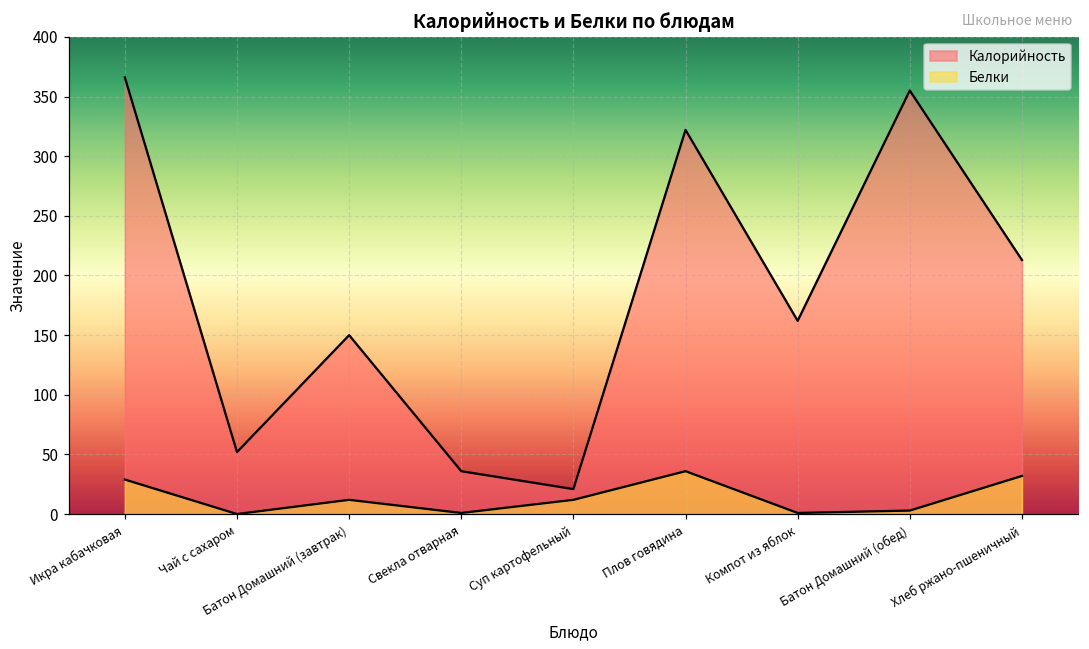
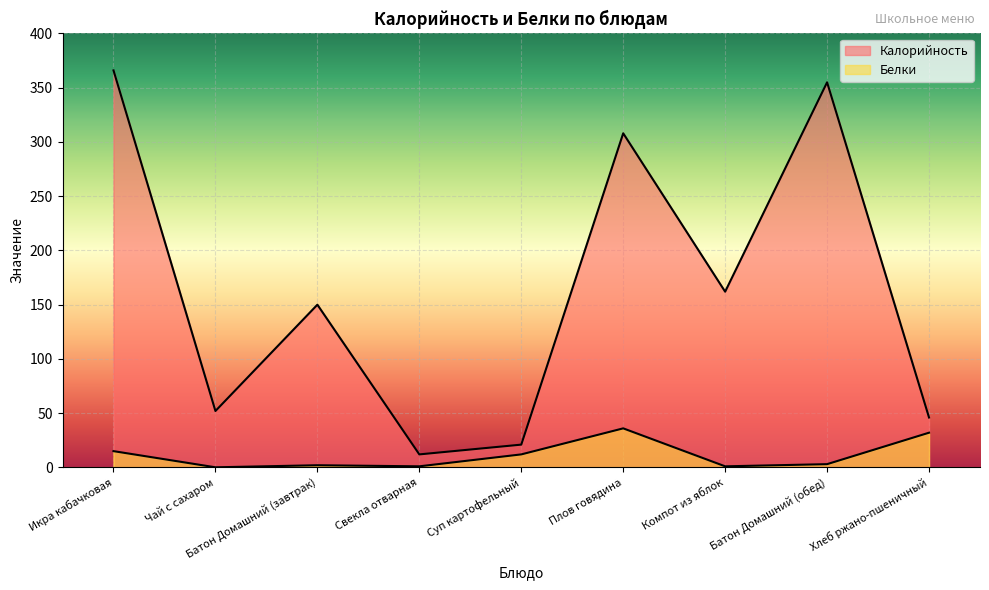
  {
    "Калорийность": {
      "Икра кабачковая": 366,
      "Чай с сахаром": 52,
      "Батон Домашний (завтрак)": 150,
-     "Свекла отварная": 36,
+     "Свекла отварная": 12,
      "Суп картофельный": 21,
-     "Плов говядина": 322,
+     "Плов говядина": 308,
      "Компот из яблок": 162,
      "Батон Домашний (обед)": 355,
-     "Хлеб ржано-пшеничный": 213
+     "Хлеб ржано-пшеничный": 46
    },
    "Белки": {
-     "Икра кабачковая": 29,
+     "Икра кабачковая": 15,
      "Чай с сахаром": 0,
-     "Батон Домашний (завтрак)": 12,
+     "Батон Домашний (завтрак)": 2,
      "Свекла отварная": 1,
      "Суп картофельный": 12,
      "Плов говядина": 36,
      "Компот из яблок": 1,
      "Батон Домашний (обед)": 3,
      "Хлеб ржано-пшеничный": 32
    }
  }
